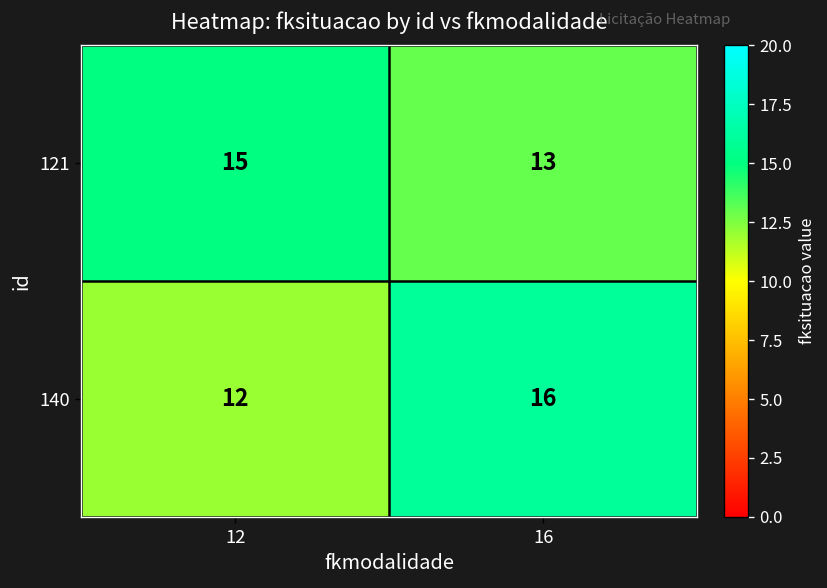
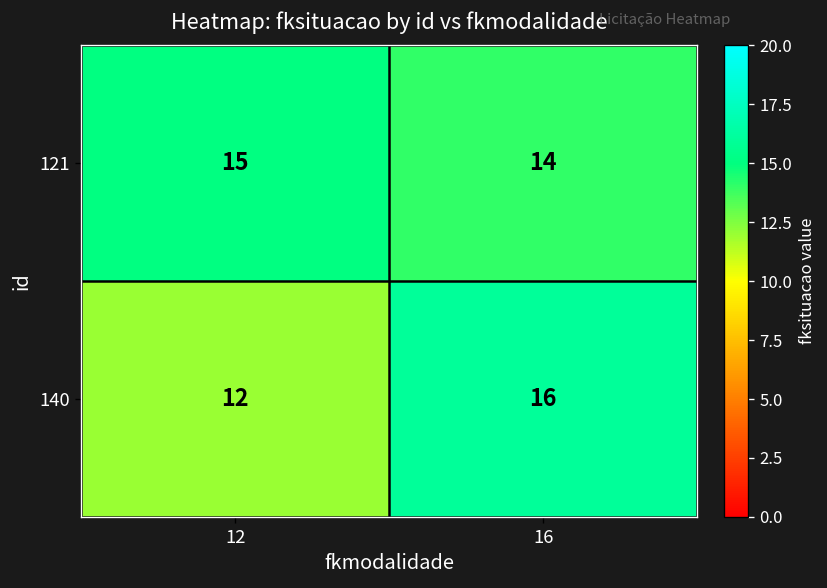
  {
    "121": {
      "12": 15,
-     "16": 13
+     "16": 14
    },
    "140": {
      "12": 12,
      "16": 16
    }
  }
